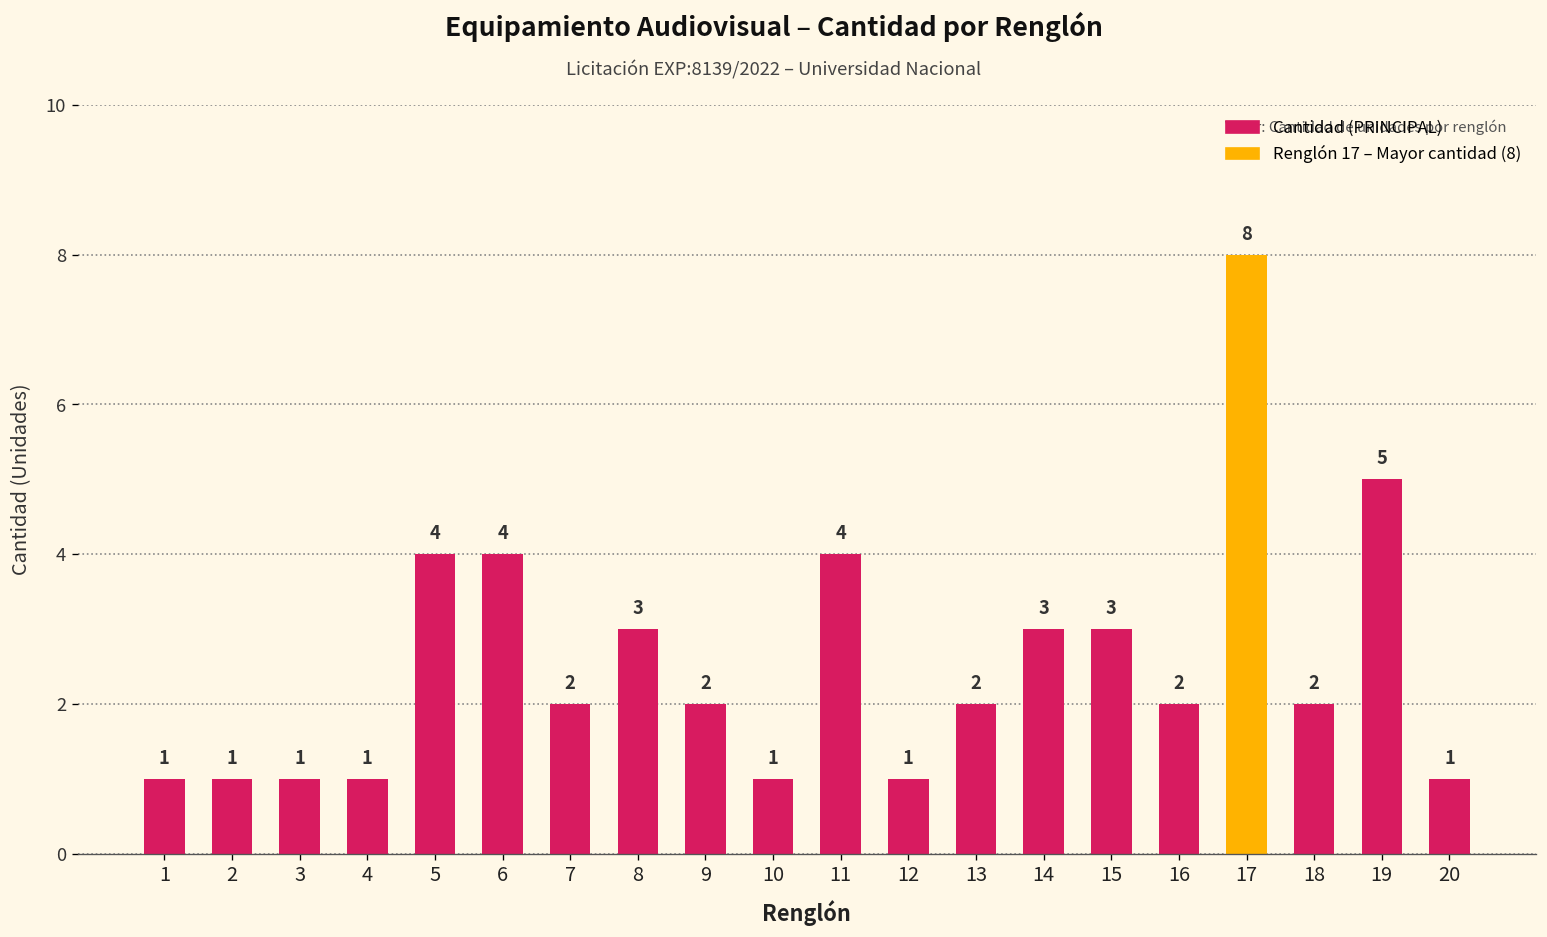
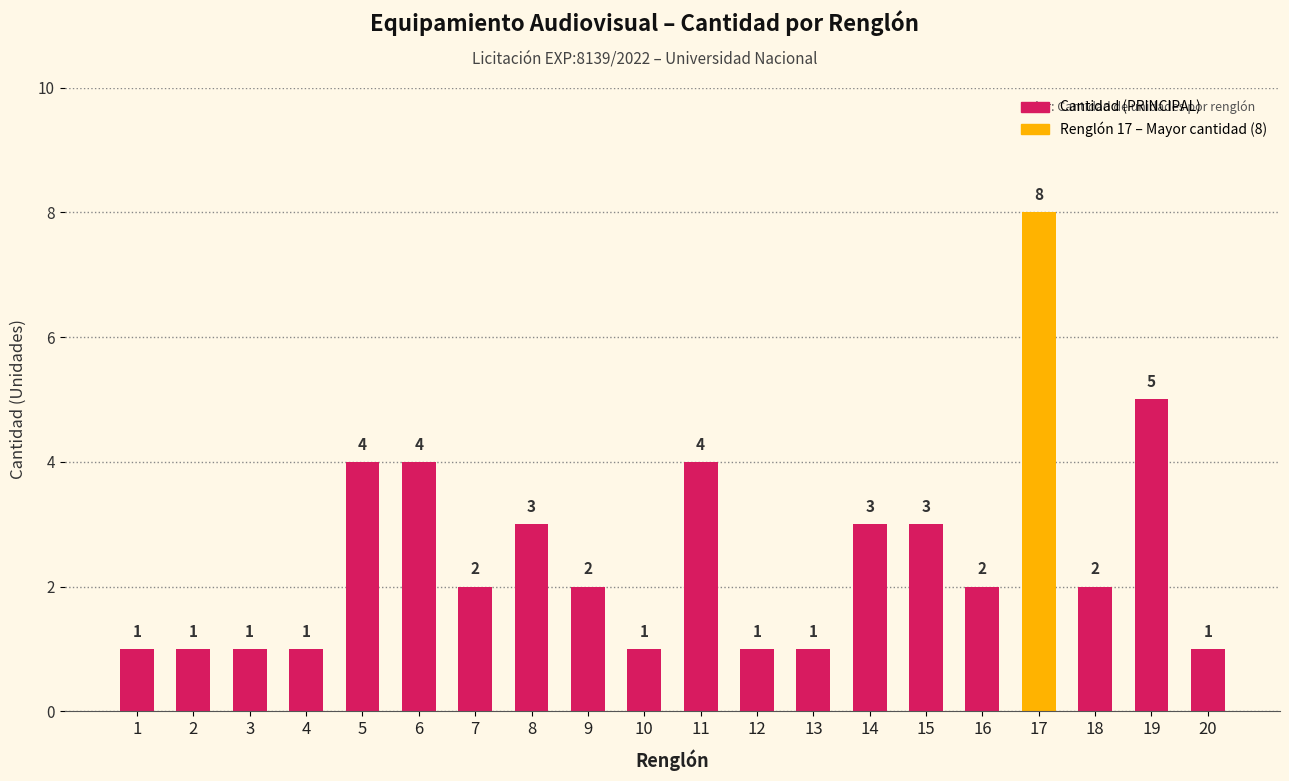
  {
    "1": 1,
    "2": 1,
    "3": 1,
    "4": 1,
    "5": 4,
    "6": 4,
    "7": 2,
    "8": 3,
    "9": 2,
    "10": 1,
    "11": 4,
    "12": 1,
-   "13": 2,
+   "13": 1,
    "14": 3,
    "15": 3,
    "16": 2,
    "17": 8,
    "18": 2,
    "19": 5,
    "20": 1
  }
